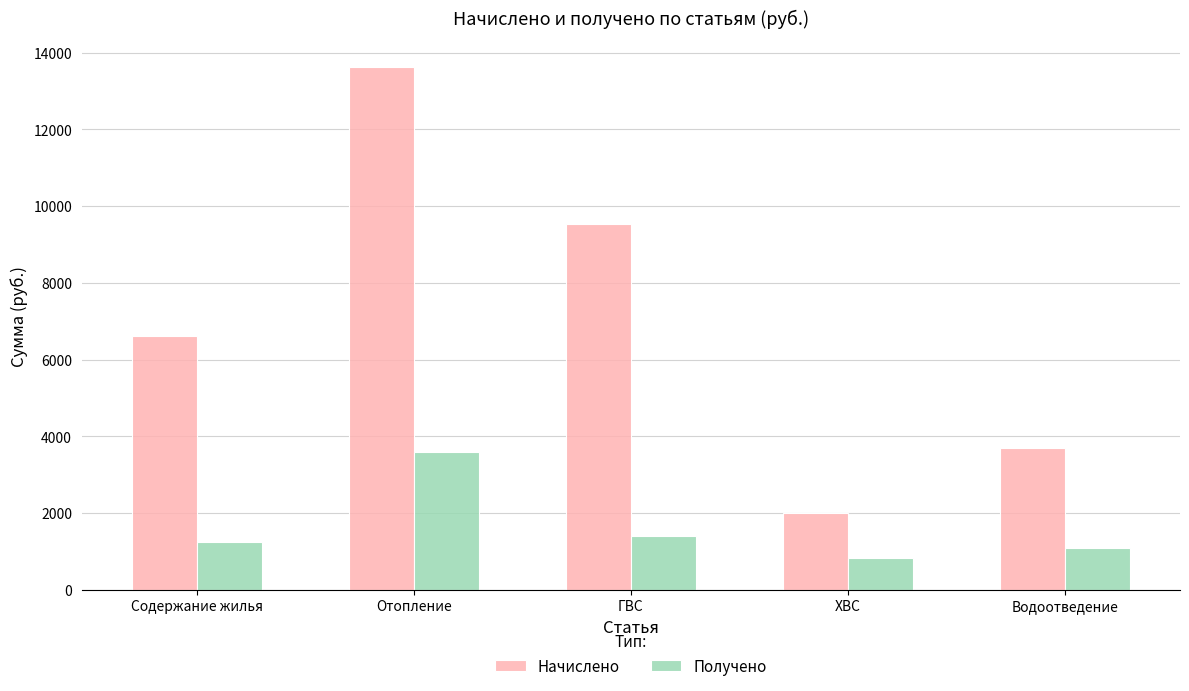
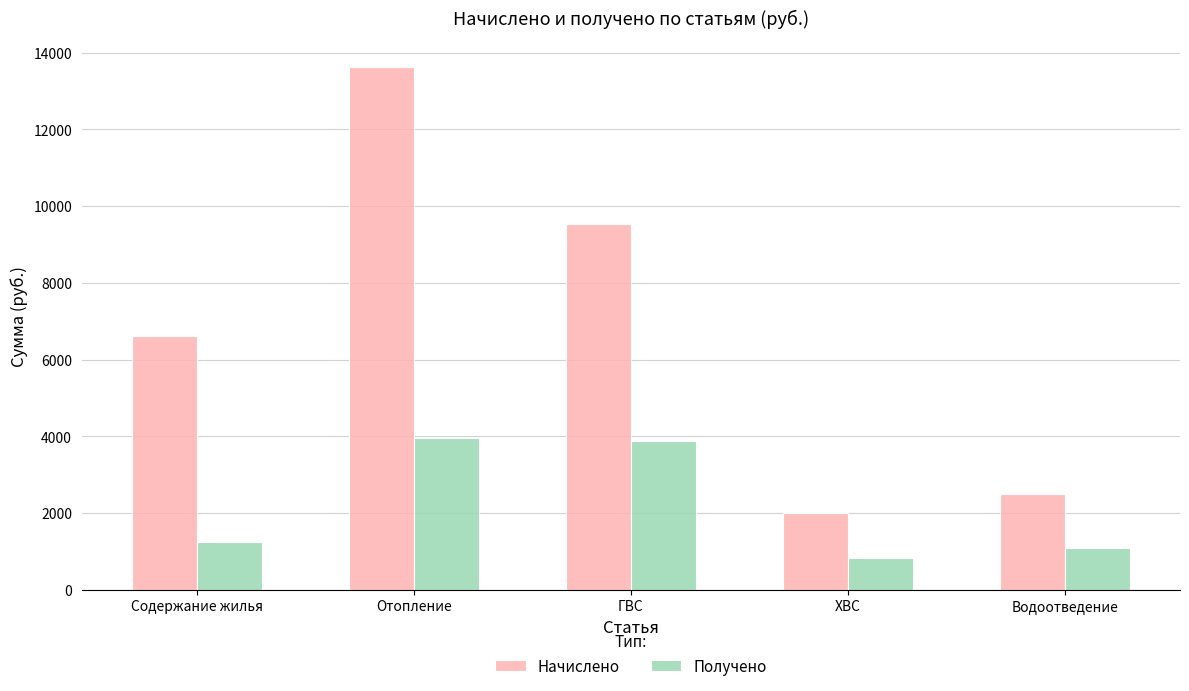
  {
    "Начислено": {
      "Содержание жилья": 6600,
      "Отопление": 13600,
      "ГВС": 9500,
      "ХВС": 2000,
-     "Водоотведение": 3700
+     "Водоотведение": 2500
    },
    "Получено": {
      "Содержание жилья": 1200,
-     "Отопление": 3600,
-     "ГВС": 1400,
+     "Отопление": 4000,
+     "ГВС": 3900,
      "ХВС": 800,
      "Водоотведение": 1100
    }
  }
